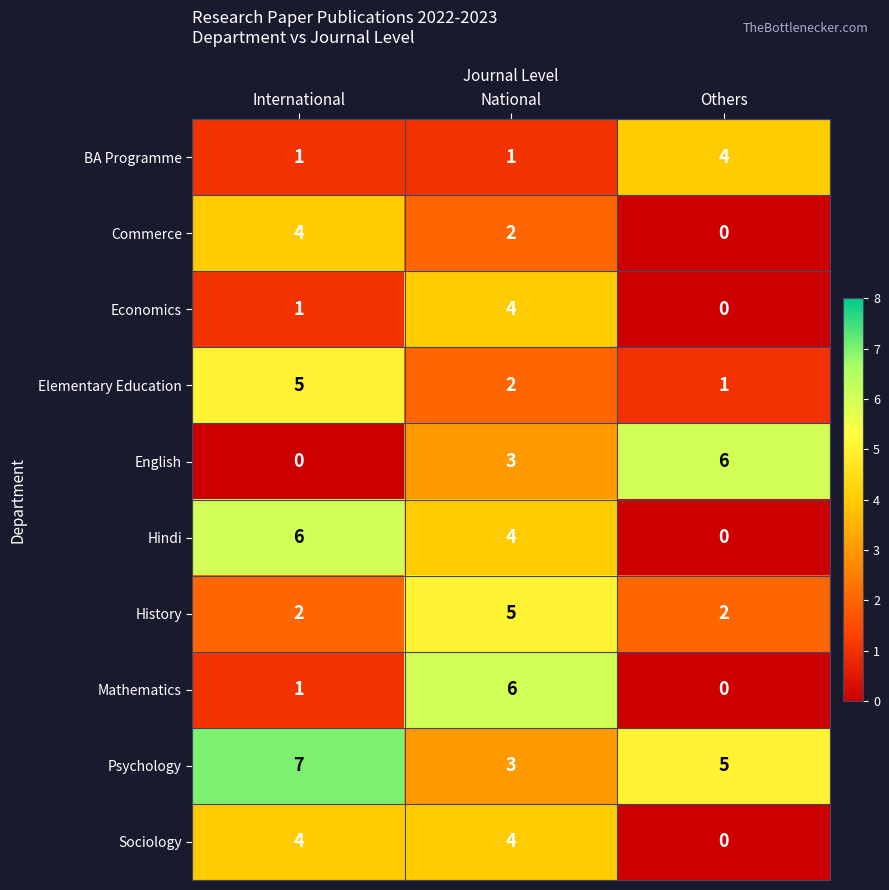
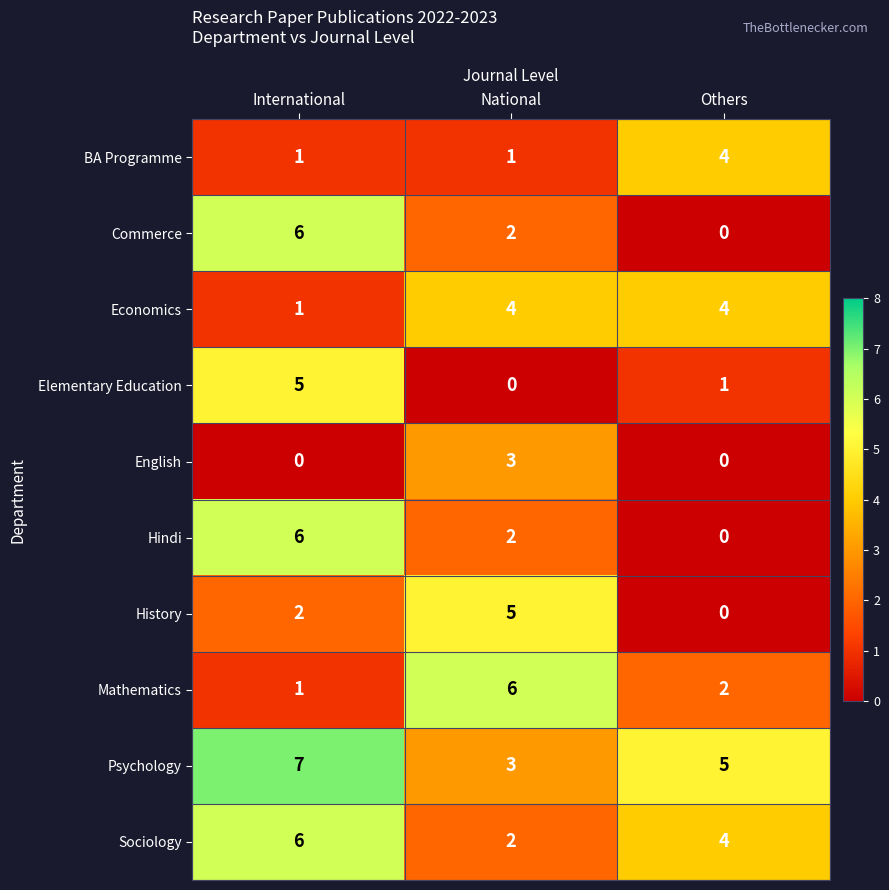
  {
    "BA Programme": {
      "International": 1,
      "National": 1,
      "Others": 4
    },
    "Commerce": {
-     "International": 4,
+     "International": 6,
      "National": 2,
      "Others": 0
    },
    "Economics": {
      "International": 1,
      "National": 4,
-     "Others": 0
+     "Others": 4
    },
    "Elementary Education": {
      "International": 5,
-     "National": 2,
+     "National": 0,
      "Others": 1
    },
    "English": {
      "International": 0,
      "National": 3,
-     "Others": 6
+     "Others": 0
    },
    "Hindi": {
      "International": 6,
-     "National": 4,
+     "National": 2,
      "Others": 0
    },
    "History": {
      "International": 2,
      "National": 5,
-     "Others": 2
+     "Others": 0
    },
    "Mathematics": {
      "International": 1,
      "National": 6,
-     "Others": 0
+     "Others": 2
    },
    "Psychology": {
      "International": 7,
      "National": 3,
      "Others": 5
    },
    "Sociology": {
-     "International": 4,
-     "National": 4,
-     "Others": 0
+     "International": 6,
+     "National": 2,
+     "Others": 4
    }
  }
